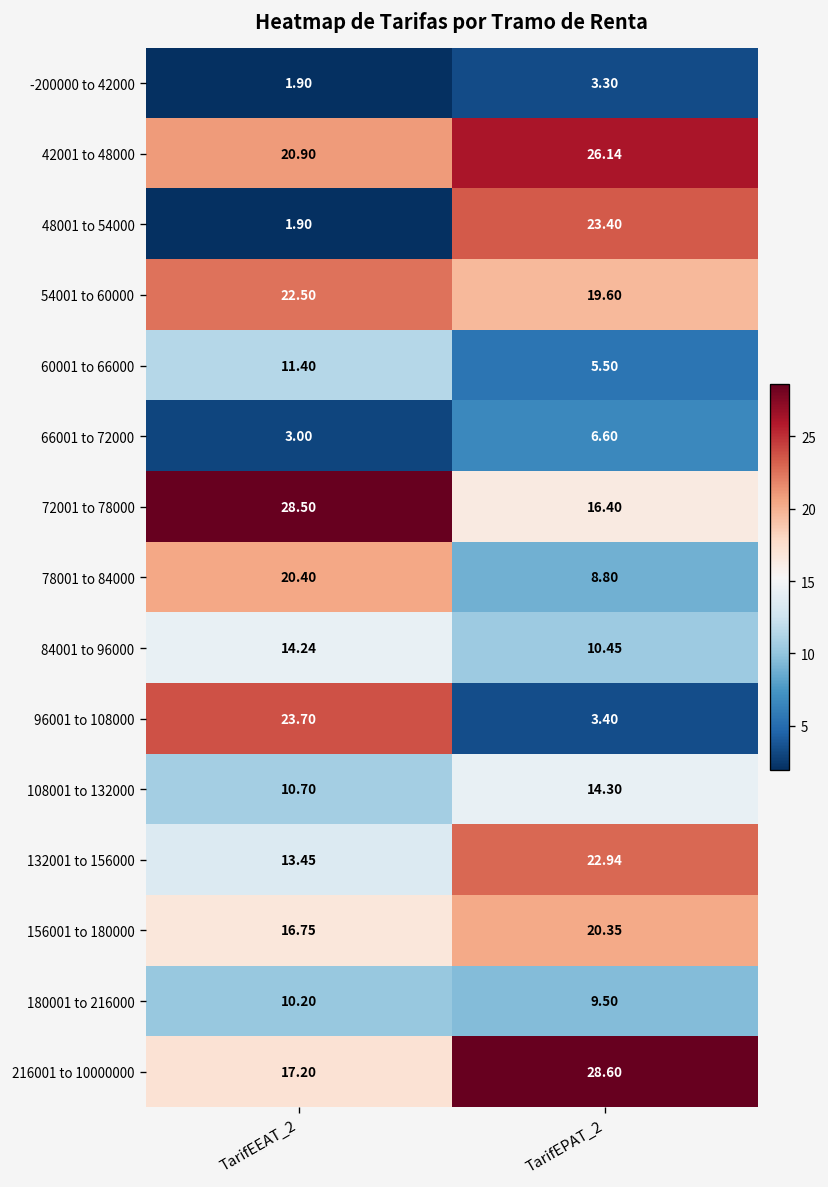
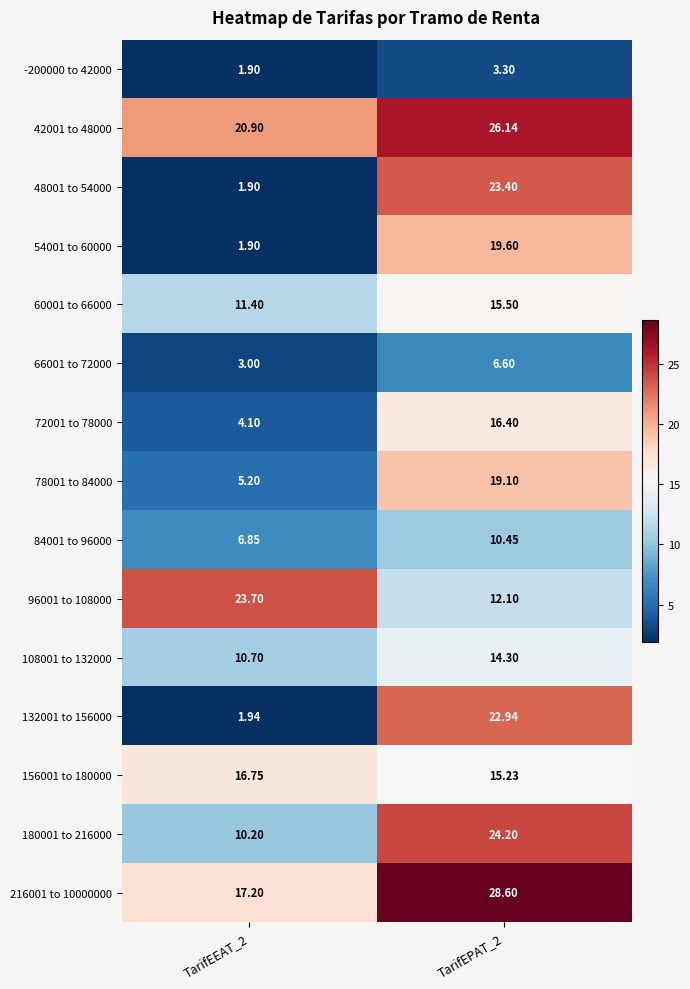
  {
    "-200000 to 42000": {
      "TarifEEAT_2": 1.90,
      "TarifEPAT_2": 3.30
    },
    "42001 to 48000": {
      "TarifEEAT_2": 20.90,
      "TarifEPAT_2": 26.14
    },
    "48001 to 54000": {
      "TarifEEAT_2": 1.90,
      "TarifEPAT_2": 23.40
    },
    "54001 to 60000": {
-     "TarifEEAT_2": 22.50,
+     "TarifEEAT_2": 1.90,
      "TarifEPAT_2": 19.60
    },
    "60001 to 66000": {
      "TarifEEAT_2": 11.40,
-     "TarifEPAT_2": 5.50
+     "TarifEPAT_2": 15.50
    },
    "66001 to 72000": {
      "TarifEEAT_2": 3.00,
      "TarifEPAT_2": 6.60
    },
    "72001 to 78000": {
-     "TarifEEAT_2": 28.50,
+     "TarifEEAT_2": 4.10,
      "TarifEPAT_2": 16.40
    },
    "78001 to 84000": {
-     "TarifEEAT_2": 20.40,
-     "TarifEPAT_2": 8.80
+     "TarifEEAT_2": 5.20,
+     "TarifEPAT_2": 19.10
    },
    "84001 to 96000": {
-     "TarifEEAT_2": 14.24,
+     "TarifEEAT_2": 6.85,
      "TarifEPAT_2": 10.45
    },
    "96001 to 108000": {
      "TarifEEAT_2": 23.70,
-     "TarifEPAT_2": 3.40
+     "TarifEPAT_2": 12.10
    },
    "108001 to 132000": {
      "TarifEEAT_2": 10.70,
      "TarifEPAT_2": 14.30
    },
    "132001 to 156000": {
-     "TarifEEAT_2": 13.45,
+     "TarifEEAT_2": 1.94,
      "TarifEPAT_2": 22.94
    },
    "156001 to 180000": {
      "TarifEEAT_2": 16.75,
-     "TarifEPAT_2": 20.35
+     "TarifEPAT_2": 15.23
    },
    "180001 to 216000": {
      "TarifEEAT_2": 10.20,
-     "TarifEPAT_2": 9.50
+     "TarifEPAT_2": 24.20
    },
    "216001 to 10000000": {
      "TarifEEAT_2": 17.20,
      "TarifEPAT_2": 28.60
    }
  }
